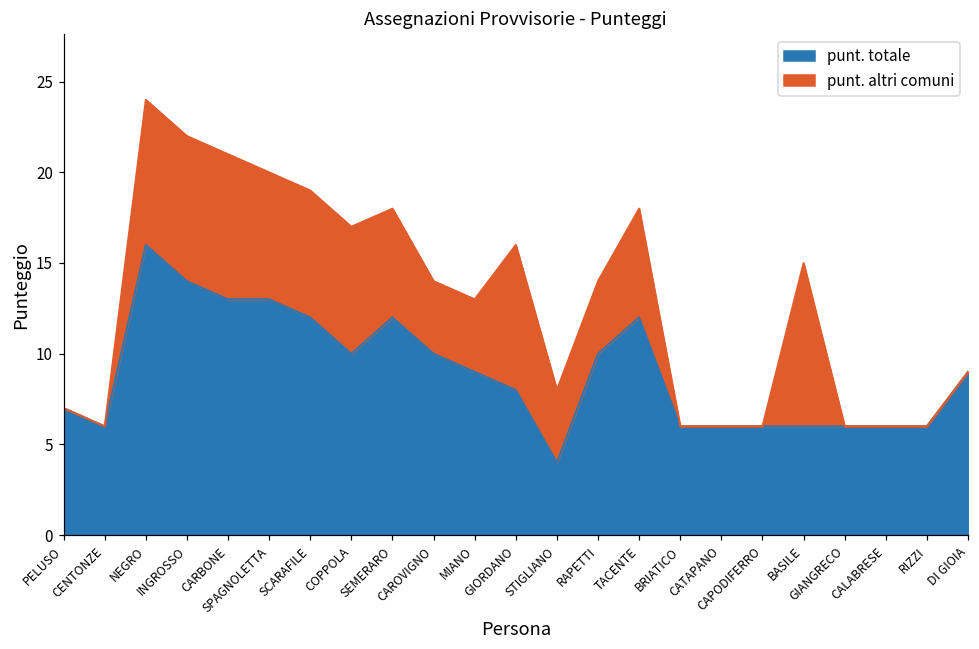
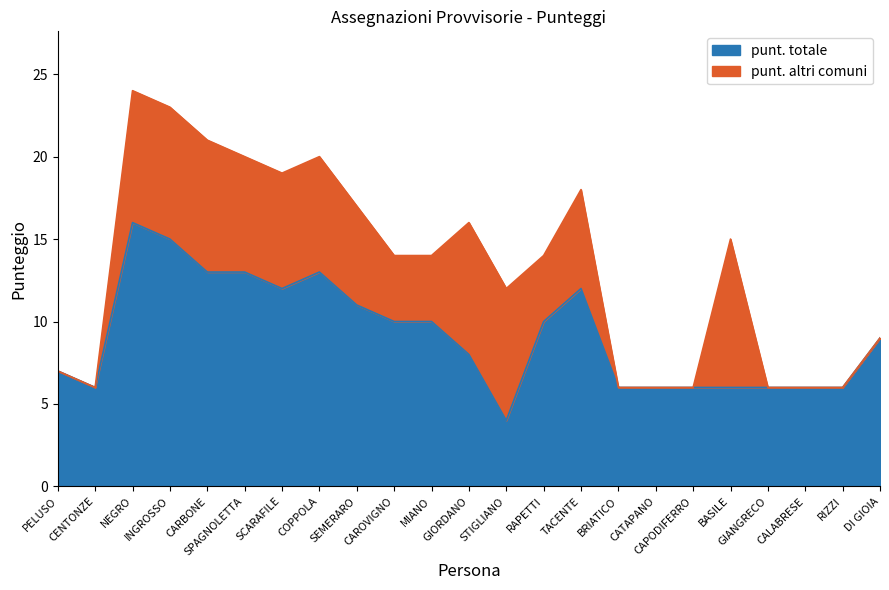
  {
    "punt. totale": {
      "NEGRO": 16,
-     "INGROSSO": 14,
+     "INGROSSO": 15,
      "CARBONE": 13,
      "SPAGNOLETTA": 13,
      "SCARAFILE": 12,
-     "COPPOLA": 10,
-     "SEMERARO": 12,
+     "COPPOLA": 13,
+     "SEMERARO": 11,
      "CAROVIGNO": 10,
-     "MIANO": 9,
+     "MIANO": 10,
      "GIORDANO": 8,
      "STIGLIANO": 4,
      "RAPETTI": 10,
      "TACENTE": 12,
      "BASILE": 6
    },
    "punt. altri comuni": {
      "NEGRO": 8,
      "INGROSSO": 8,
      "CARBONE": 8,
      "SPAGNOLETTA": 7,
      "SCARAFILE": 7,
      "COPPOLA": 7,
      "SEMERARO": 6,
      "CAROVIGNO": 4,
      "MIANO": 4,
      "GIORDANO": 8,
-     "STIGLIANO": 4,
+     "STIGLIANO": 8,
      "RAPETTI": 4,
      "TACENTE": 6,
      "BASILE": 9
    }
  }
